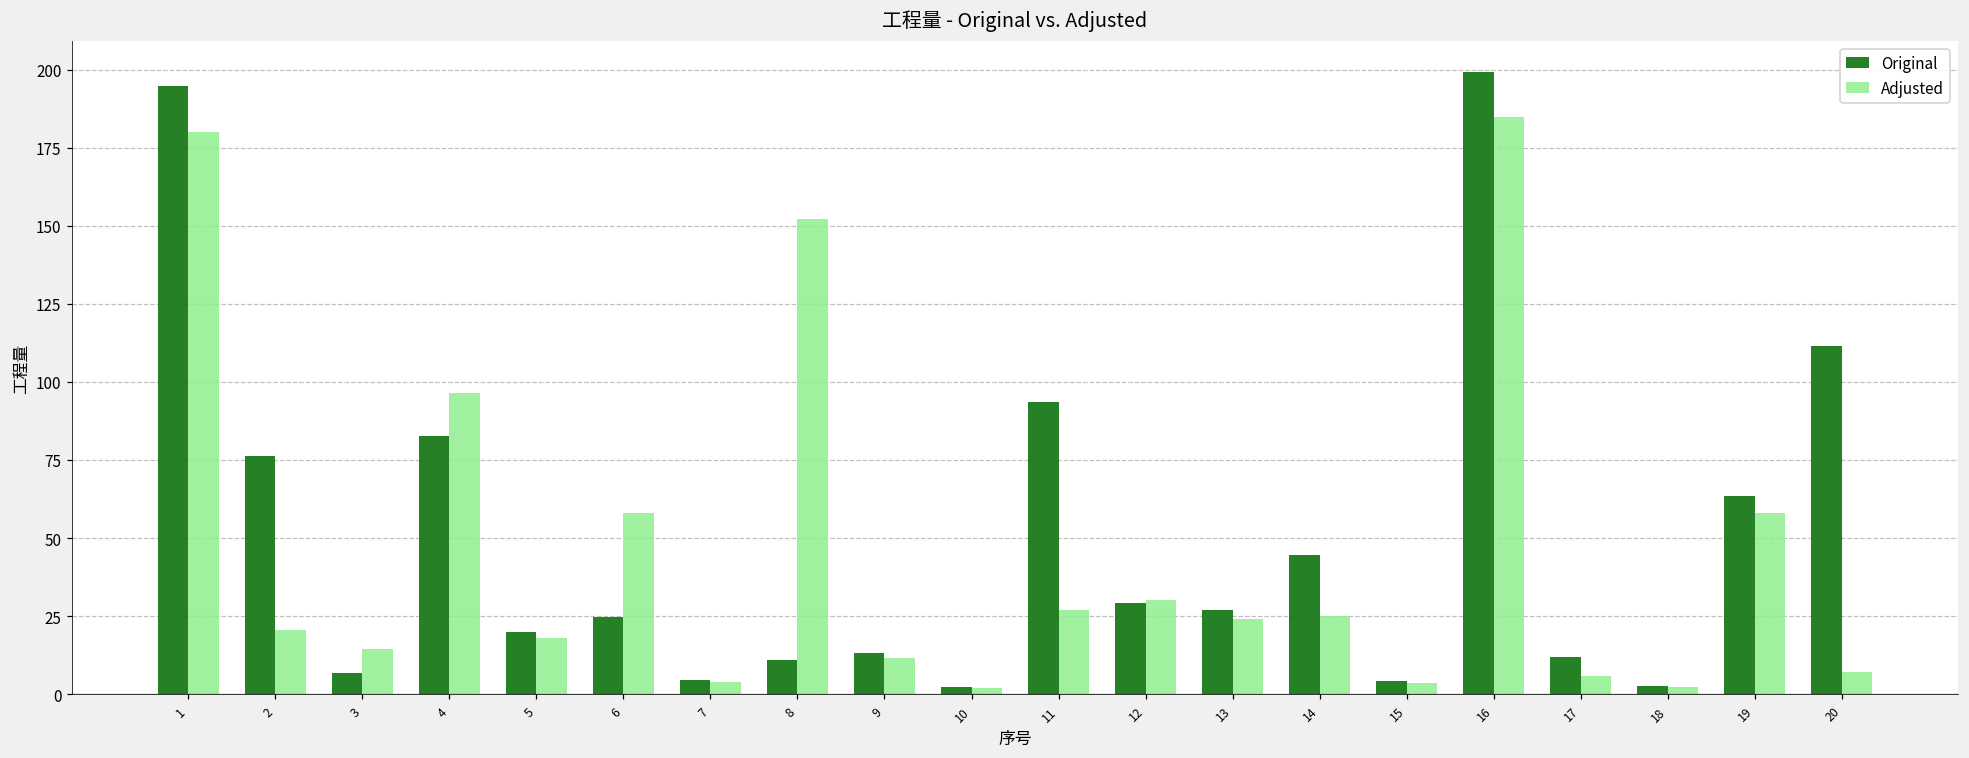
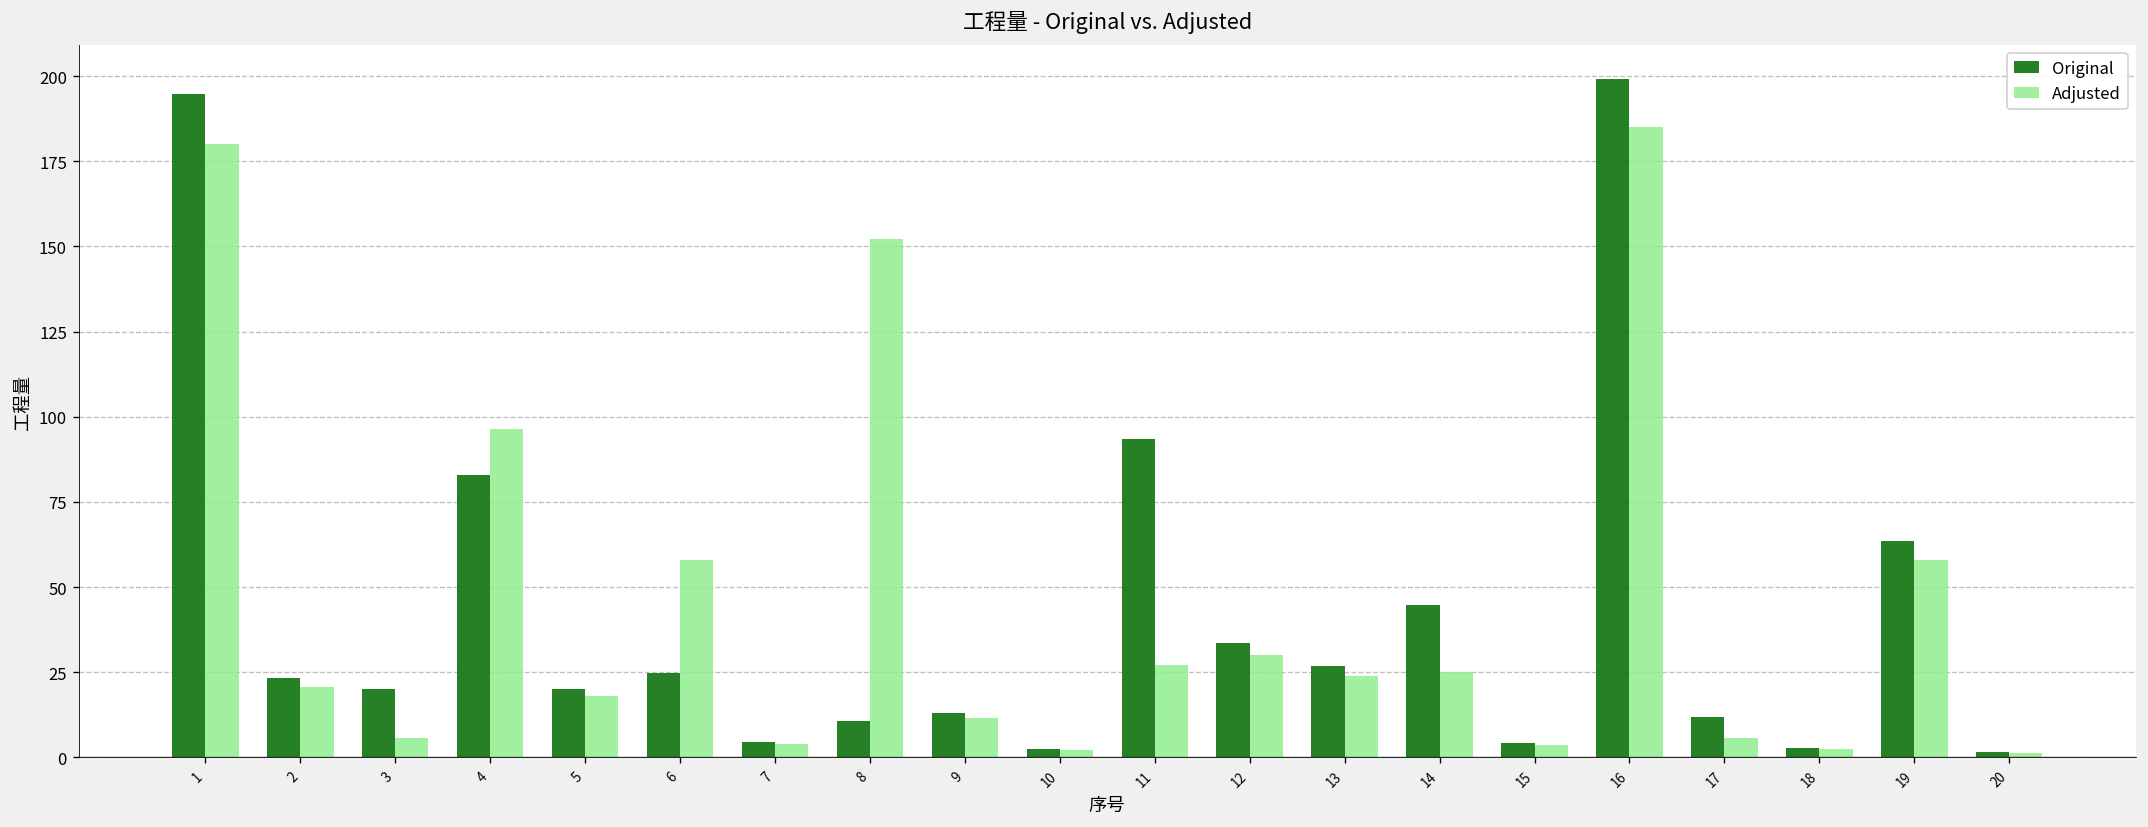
  {
    "Original": {
      "1": 195,
-     "2": 76,
-     "3": 7,
+     "2": 23,
+     "3": 20,
      "4": 83,
      "5": 20,
      "6": 25,
      "7": 4,
      "8": 11,
      "9": 13,
      "10": 2,
      "11": 93,
-     "12": 29,
+     "12": 34,
      "13": 27,
      "14": 45,
      "15": 4,
      "16": 199,
      "17": 12,
      "18": 3,
      "19": 64,
-     "20": 111
+     "20": 2
    },
    "Adjusted": {
      "1": 180,
      "2": 21,
-     "3": 14,
+     "3": 6,
      "4": 96,
      "5": 18,
      "6": 58,
      "7": 4,
      "8": 152,
      "9": 12,
      "10": 2,
      "11": 27,
      "12": 30,
      "13": 24,
      "14": 25,
      "15": 4,
      "16": 185,
      "17": 6,
      "18": 2,
      "19": 58,
-     "20": 7
+     "20": 1
    }
  }
